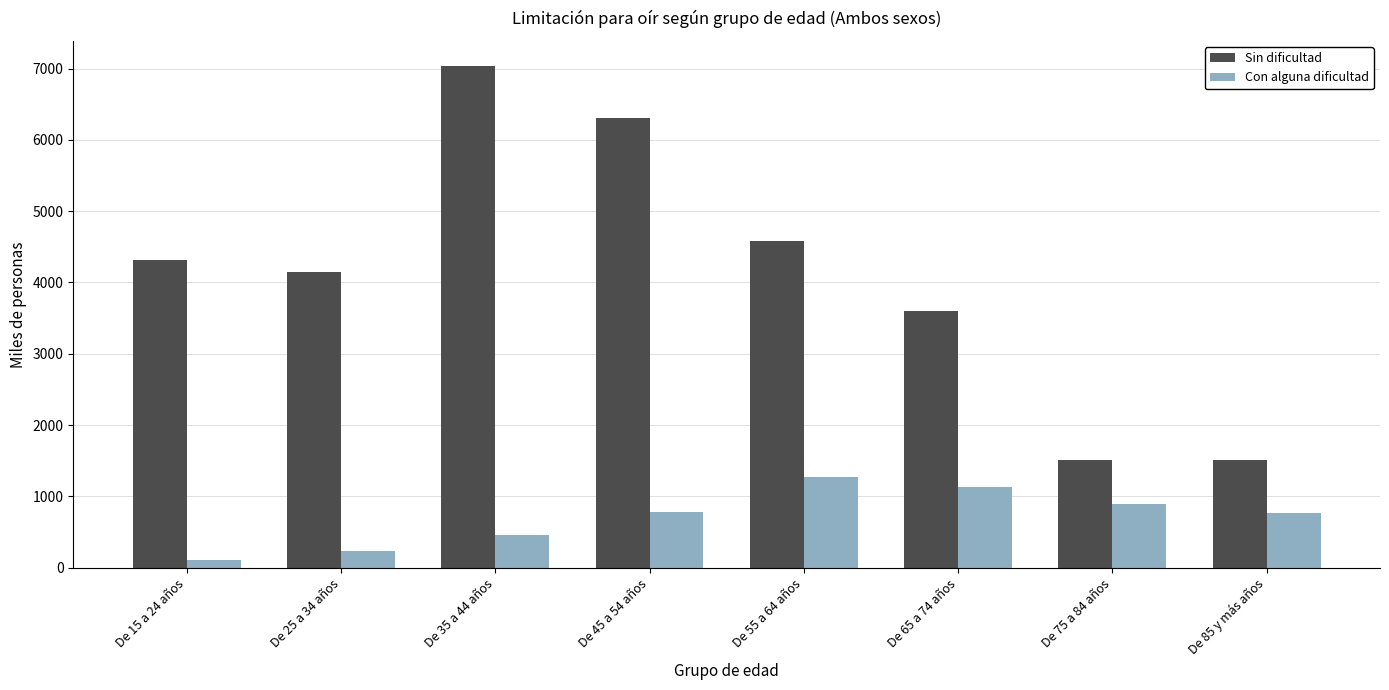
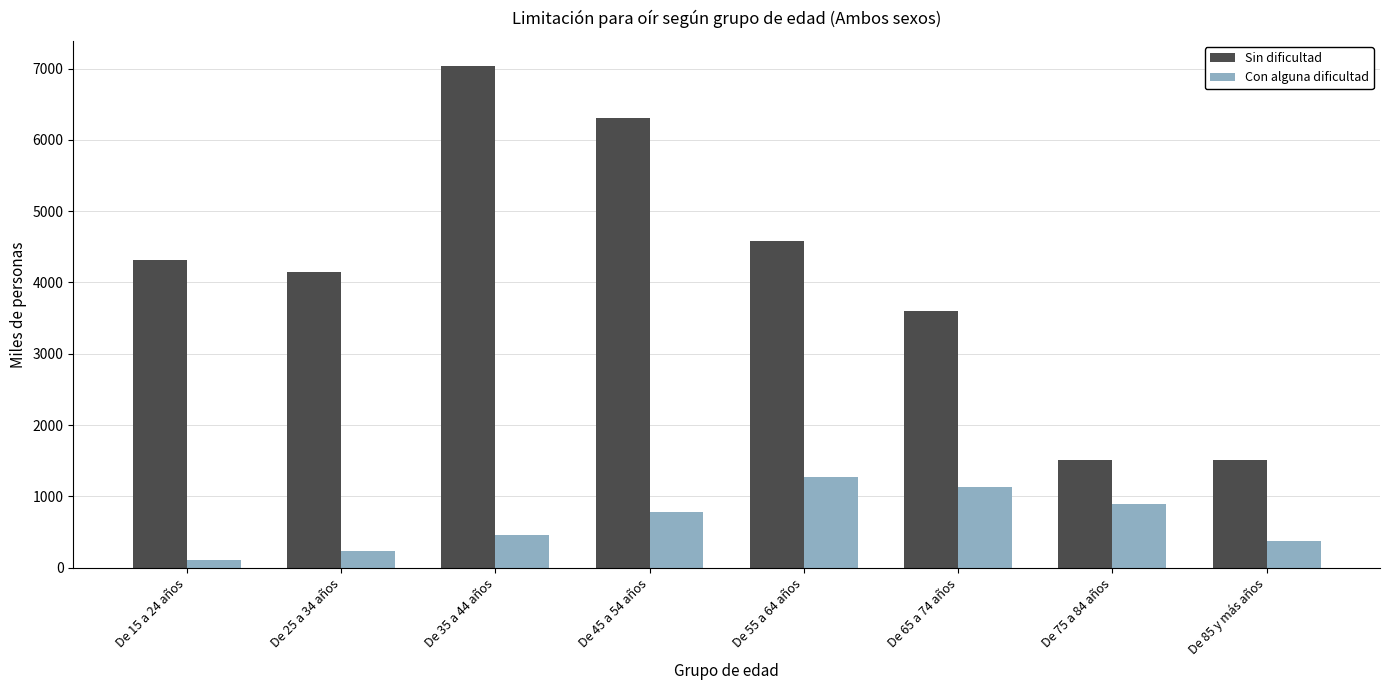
  {
    "Sin dificultad": {
      "De 15 a 24 años": 4300,
      "De 25 a 34 años": 4100,
      "De 35 a 44 años": 7000,
      "De 45 a 54 años": 6300,
      "De 55 a 64 años": 4600,
      "De 65 a 74 años": 3600,
      "De 75 a 84 años": 1500,
      "De 85 y más años": 1500
    },
    "Con alguna dificultad": {
      "De 15 a 24 años": 100,
      "De 25 a 34 años": 200,
      "De 35 a 44 años": 500,
      "De 45 a 54 años": 800,
      "De 55 a 64 años": 1300,
      "De 65 a 74 años": 1100,
      "De 75 a 84 años": 900,
-     "De 85 y más años": 800
+     "De 85 y más años": 400
    }
  }
